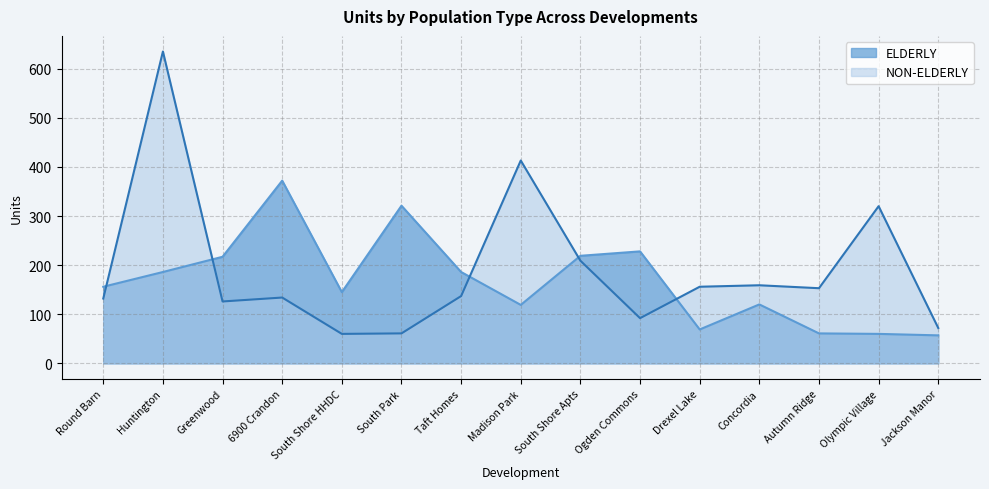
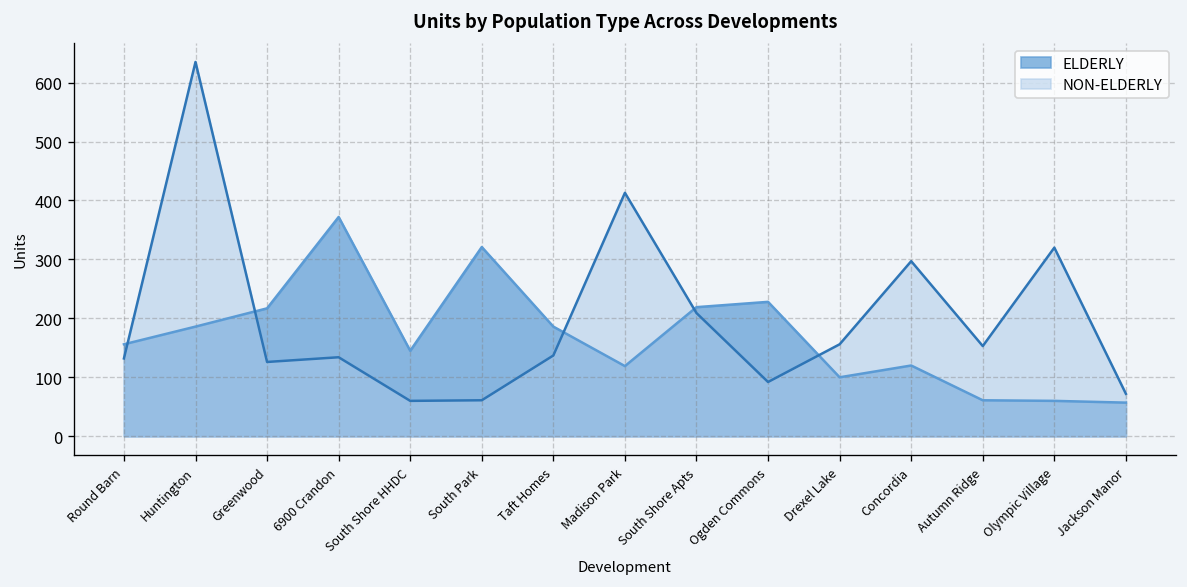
  {
    "ELDERLY": {
      "Round Barn": 160,
      "Huntington": 190,
      "Greenwood": 220,
      "6900 Crandon": 370,
      "South Shore HHDC": 150,
      "South Park": 320,
      "Taft Homes": 190,
      "Madison Park": 120,
      "South Shore Apts": 220,
      "Ogden Commons": 230,
-     "Drexel Lake": 70,
+     "Drexel Lake": 100,
      "Concordia": 120,
      "Autumn Ridge": 60,
      "Olympic Village": 60,
      "Jackson Manor": 60
    },
    "NON-ELDERLY": {
      "Round Barn": 130,
      "Huntington": 640,
      "Greenwood": 130,
      "6900 Crandon": 130,
      "South Shore HHDC": 60,
      "South Park": 60,
      "Taft Homes": 140,
      "Madison Park": 410,
      "South Shore Apts": 210,
      "Ogden Commons": 90,
      "Drexel Lake": 160,
-     "Concordia": 160,
+     "Concordia": 300,
      "Autumn Ridge": 150,
      "Olympic Village": 320,
      "Jackson Manor": 70
    }
  }
